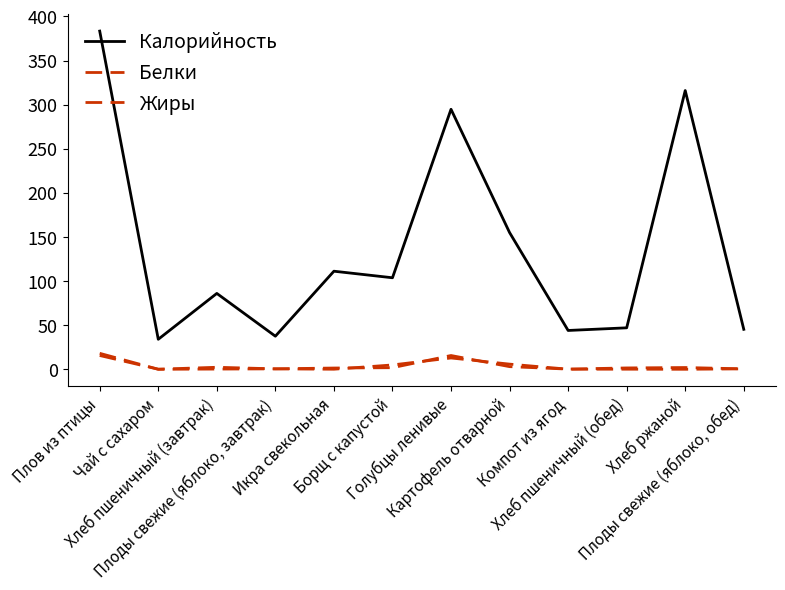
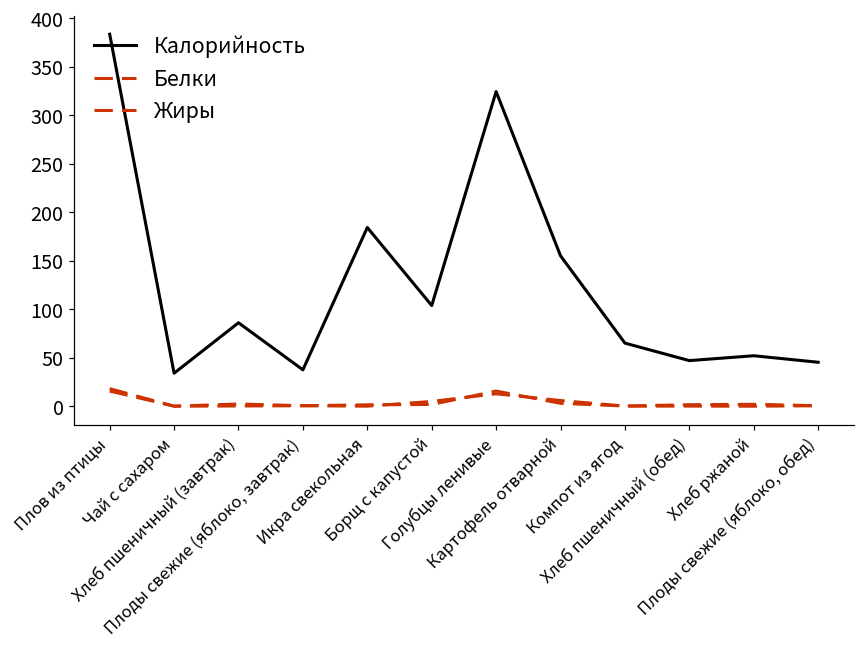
  {
    "Калорийность": {
      "Плов из птицы": 380,
      "Чай с сахаром": 30,
      "Хлеб пшеничный (завтрак)": 90,
      "Плоды свежие (яблоко, завтрак)": 40,
-     "Икра свекольная": 110,
+     "Икра свекольная": 180,
      "Борщ с капустой": 100,
-     "Голубцы ленивые": 290,
+     "Голубцы ленивые": 320,
      "Картофель отварной": 160,
-     "Компот из ягод": 40,
+     "Компот из ягод": 70,
      "Хлеб пшеничный (обед)": 50,
-     "Хлеб ржаной": 320,
+     "Хлеб ржаной": 50,
      "Плоды свежие (яблоко, обед)": 50
    }
  }
